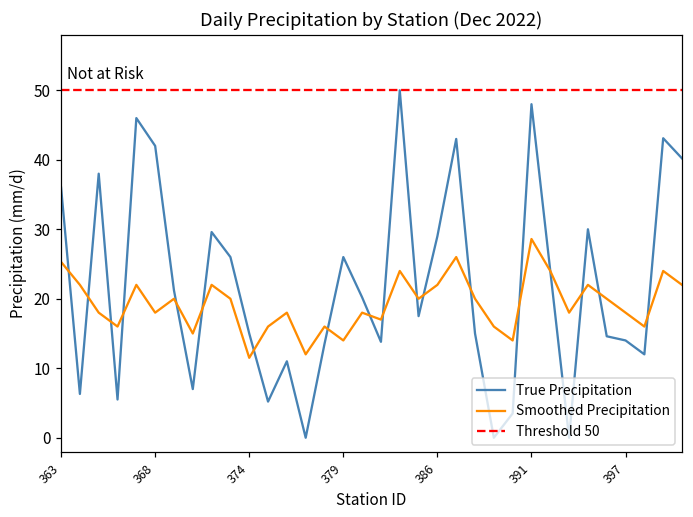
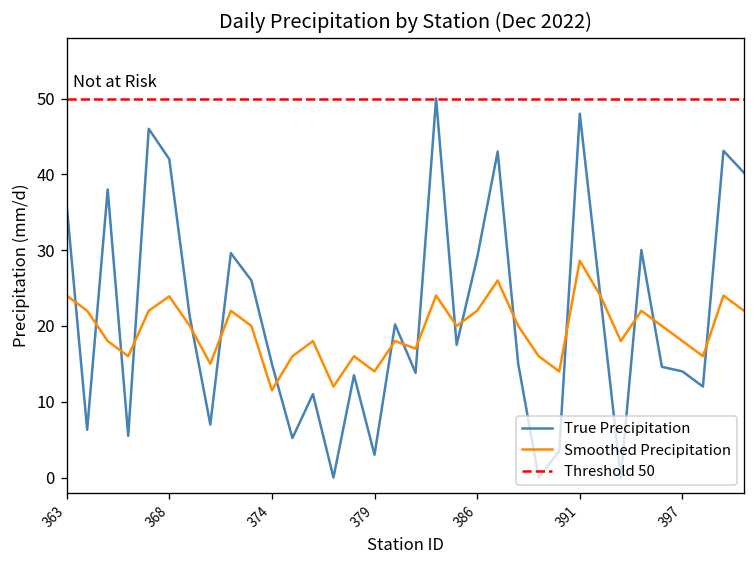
  {
    "True Precipitation": {
      "363": 36,
      "368": 42,
      "374": 15,
-     "379": 26,
+     "379": 3,
      "386": 29,
      "391": 48,
      "397": 14
    },
    "Smoothed Precipitation": {
-     "363": 25,
-     "368": 18,
+     "363": 24,
+     "368": 24,
      "374": 12,
      "379": 14,
      "386": 22,
      "391": 29,
      "397": 18
    }
  }
